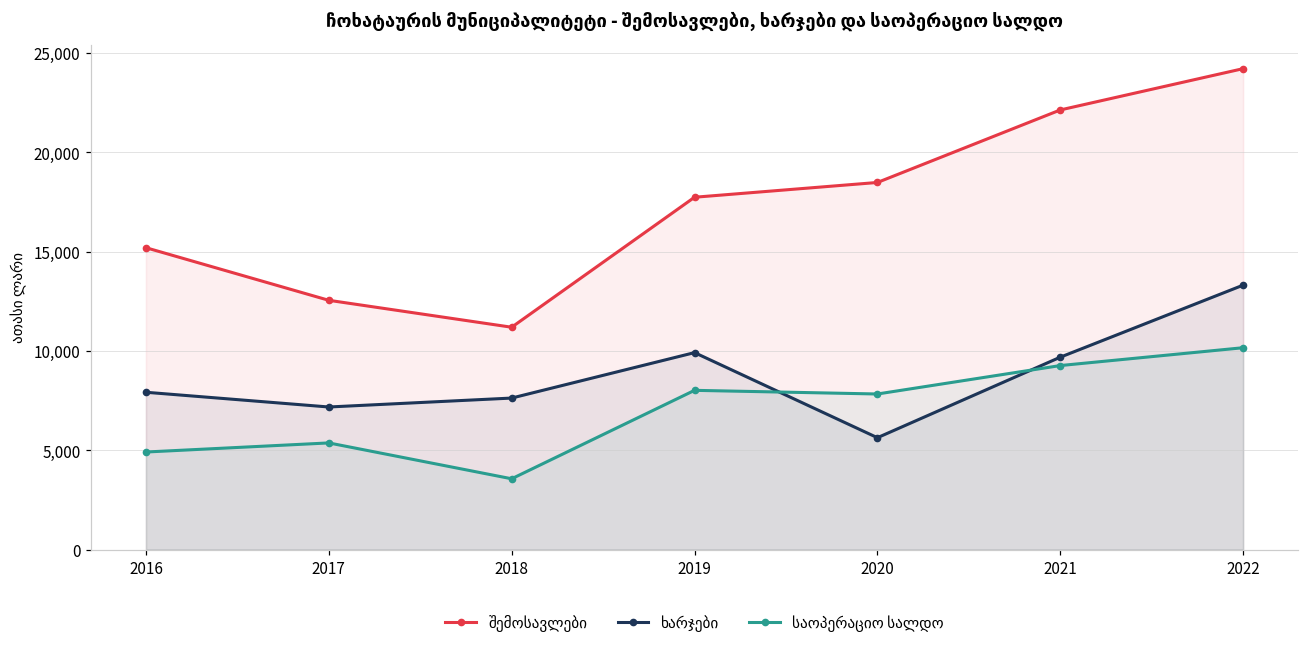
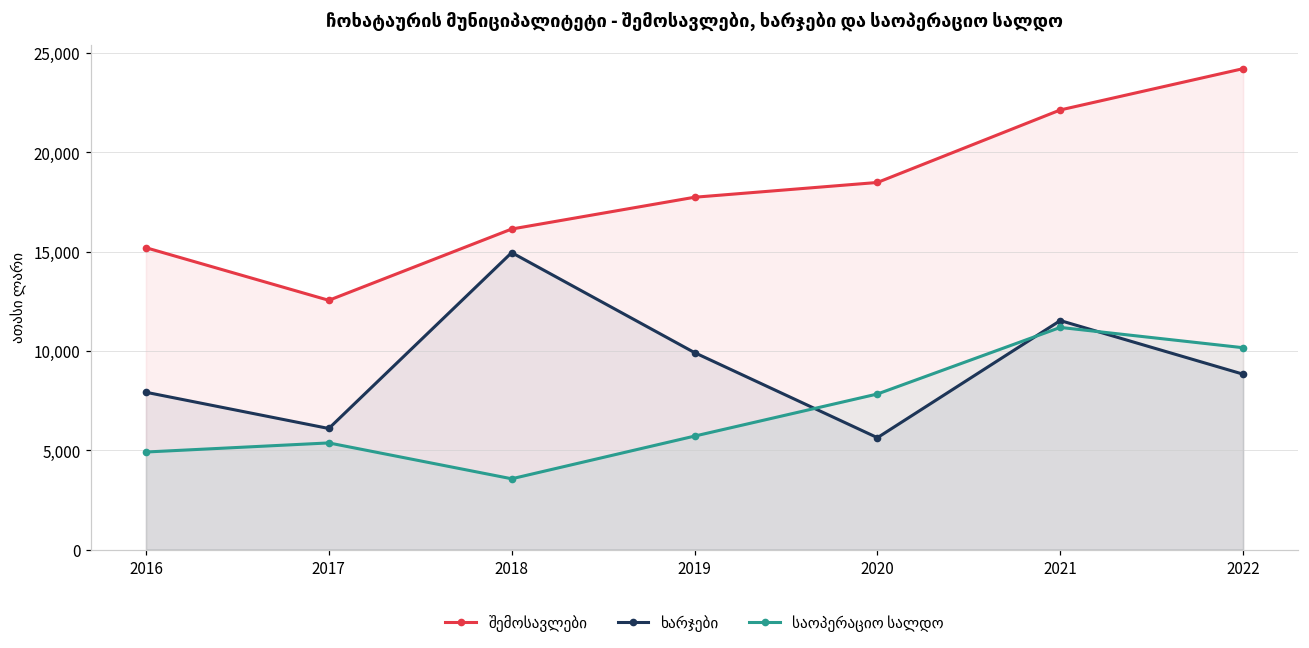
  {
    "შემოსავლები": {
      "2016": "15,200",
      "2017": "12,600",
-     "2018": "11,200",
+     "2018": "16,100",
      "2019": "17,700",
      "2020": "18,500",
      "2021": "22,100",
      "2022": "24,200"
    },
    "ხარჯები": {
      "2016": "7,900",
-     "2017": "7,200",
-     "2018": "7,600",
+     "2017": "6,100",
+     "2018": "15,000",
      "2019": "9,900",
      "2020": "5,600",
-     "2021": "9,700",
-     "2022": "13,300"
+     "2021": "11,500",
+     "2022": "8,800"
    },
    "საოპერაციო სალდო": {
      "2016": "4,900",
      "2017": "5,400",
      "2018": "3,600",
-     "2019": "8,000",
+     "2019": "5,700",
      "2020": "7,800",
-     "2021": "9,300",
+     "2021": "11,200",
      "2022": "10,200"
    }
  }
